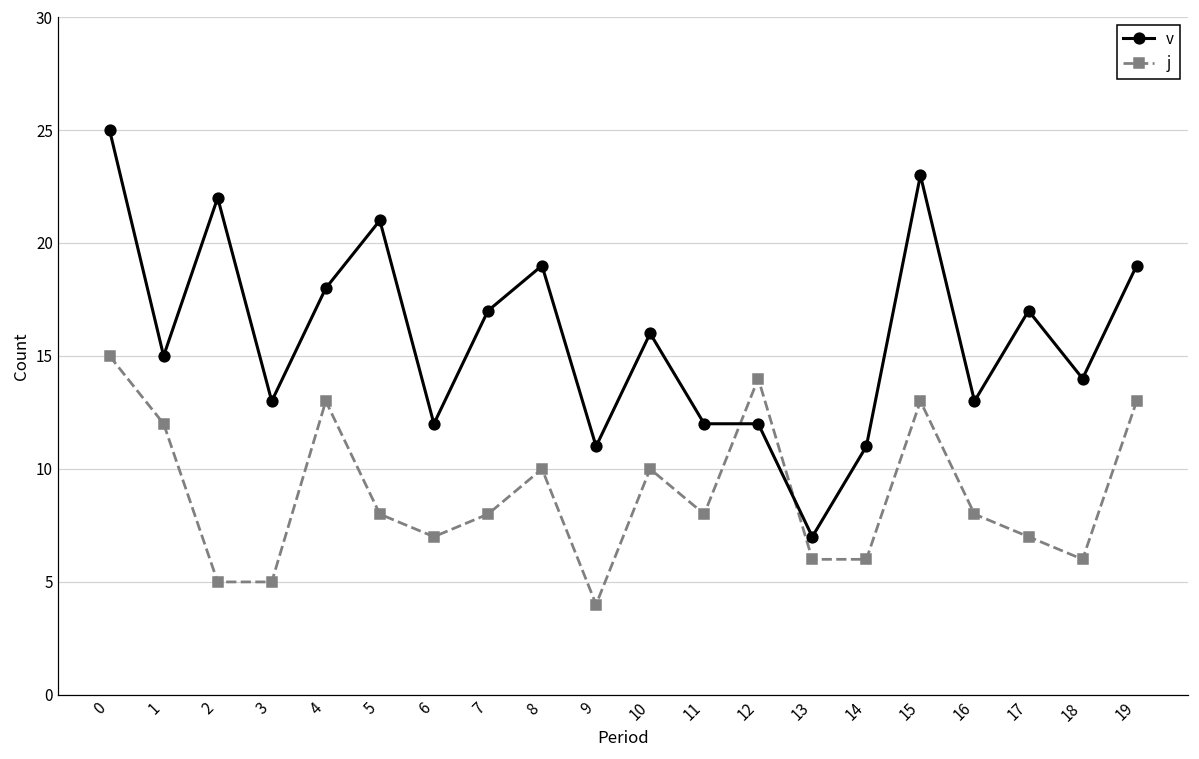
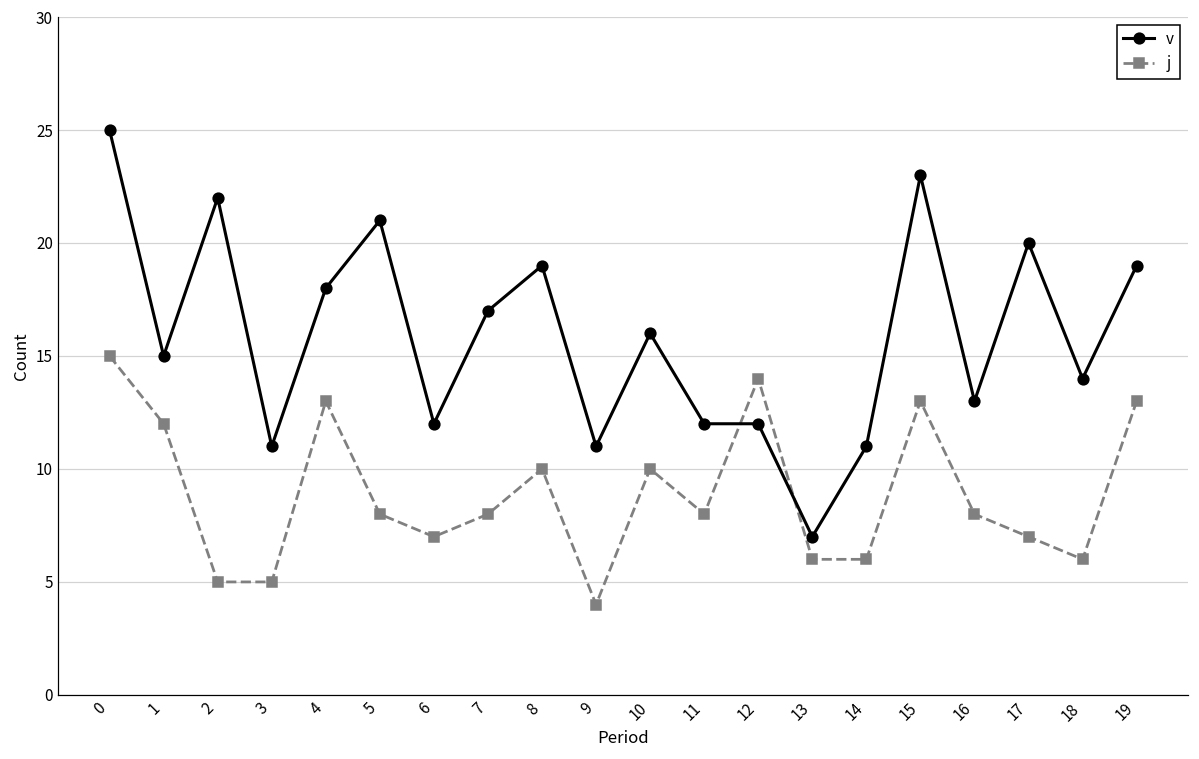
  {
    "v": {
      "0": 25,
      "1": 15,
      "2": 22,
-     "3": 13,
+     "3": 11,
      "4": 18,
      "5": 21,
      "6": 12,
      "7": 17,
      "8": 19,
      "9": 11,
      "10": 16,
      "11": 12,
      "12": 12,
      "13": 7,
      "14": 11,
      "15": 23,
      "16": 13,
-     "17": 17,
+     "17": 20,
      "18": 14,
      "19": 19
    },
    "j": {
      "0": 15,
      "1": 12,
      "2": 5,
      "3": 5,
      "4": 13,
      "5": 8,
      "6": 7,
      "7": 8,
      "8": 10,
      "9": 4,
      "10": 10,
      "11": 8,
      "12": 14,
      "13": 6,
      "14": 6,
      "15": 13,
      "16": 8,
      "17": 7,
      "18": 6,
      "19": 13
    }
  }
